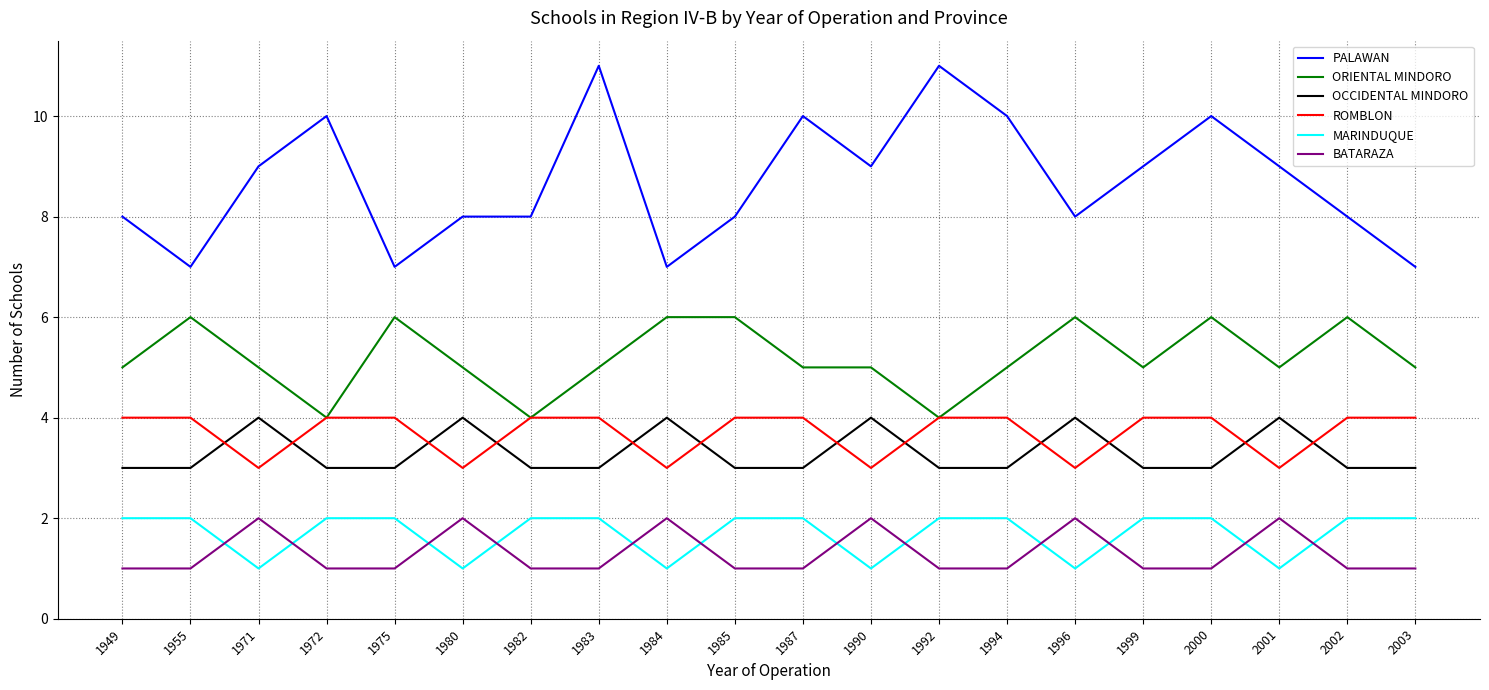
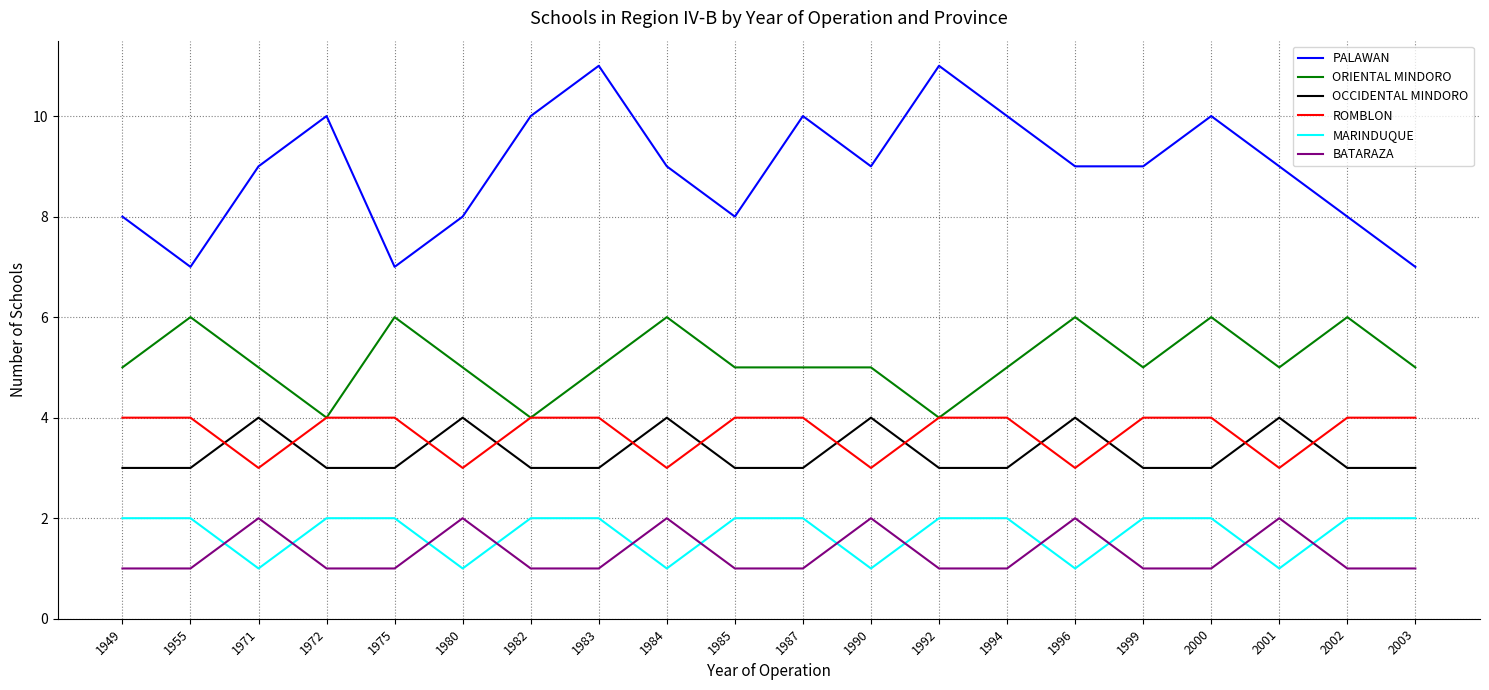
  {
    "PALAWAN": {
      "1949": 8,
      "1955": 7,
      "1971": 9,
      "1972": 10,
      "1975": 7,
      "1980": 8,
-     "1982": 8,
+     "1982": 10,
      "1983": 11,
-     "1984": 7,
+     "1984": 9,
      "1985": 8,
      "1987": 10,
      "1990": 9,
      "1992": 11,
      "1994": 10,
-     "1996": 8,
+     "1996": 9,
      "1999": 9,
      "2000": 10,
      "2001": 9,
      "2002": 8,
      "2003": 7
    },
    "ORIENTAL MINDORO": {
      "1949": 5,
      "1955": 6,
      "1971": 5,
      "1975": 6,
      "1980": 5,
      "1983": 5,
      "1984": 6,
-     "1985": 6,
+     "1985": 5,
      "1987": 5,
      "1990": 5,
      "1994": 5,
      "1996": 6,
      "1999": 5,
      "2000": 6,
      "2001": 5,
      "2002": 6,
      "2003": 5
    },
    "OCCIDENTAL MINDORO": {
      "1949": 3,
      "1955": 3,
      "1971": 4,
      "1972": 3,
      "1975": 3,
      "1980": 4,
      "1982": 3,
      "1983": 3,
      "1984": 4,
      "1985": 3,
      "1987": 3,
      "1990": 4,
      "1992": 3,
      "1994": 3,
      "1996": 4,
      "1999": 3,
      "2000": 3,
      "2001": 4,
      "2002": 3,
      "2003": 3
    },
    "ROMBLON": {
      "1949": 4,
      "1955": 4,
      "1971": 3,
      "1975": 4,
      "1980": 3,
      "1983": 4,
      "1984": 3,
      "1985": 4,
      "1987": 4,
      "1990": 3,
      "1994": 4,
      "1996": 3,
      "1999": 4,
      "2000": 4,
      "2001": 3,
      "2002": 4,
      "2003": 4
    },
    "MARINDUQUE": {
      "1949": 2,
      "1955": 2,
      "1971": 1,
      "1972": 2,
      "1975": 2,
      "1980": 1,
      "1982": 2,
      "1983": 2,
      "1984": 1,
      "1985": 2,
      "1987": 2,
      "1990": 1,
      "1992": 2,
      "1994": 2,
      "1996": 1,
      "1999": 2,
      "2000": 2,
      "2001": 1,
      "2002": 2,
      "2003": 2
    },
    "BATARAZA": {
      "1949": 1,
      "1955": 1,
      "1971": 2,
      "1972": 1,
      "1975": 1,
      "1980": 2,
      "1982": 1,
      "1983": 1,
      "1984": 2,
      "1985": 1,
      "1987": 1,
      "1990": 2,
      "1992": 1,
      "1994": 1,
      "1996": 2,
      "1999": 1,
      "2000": 1,
      "2001": 2,
      "2002": 1,
      "2003": 1
    }
  }
